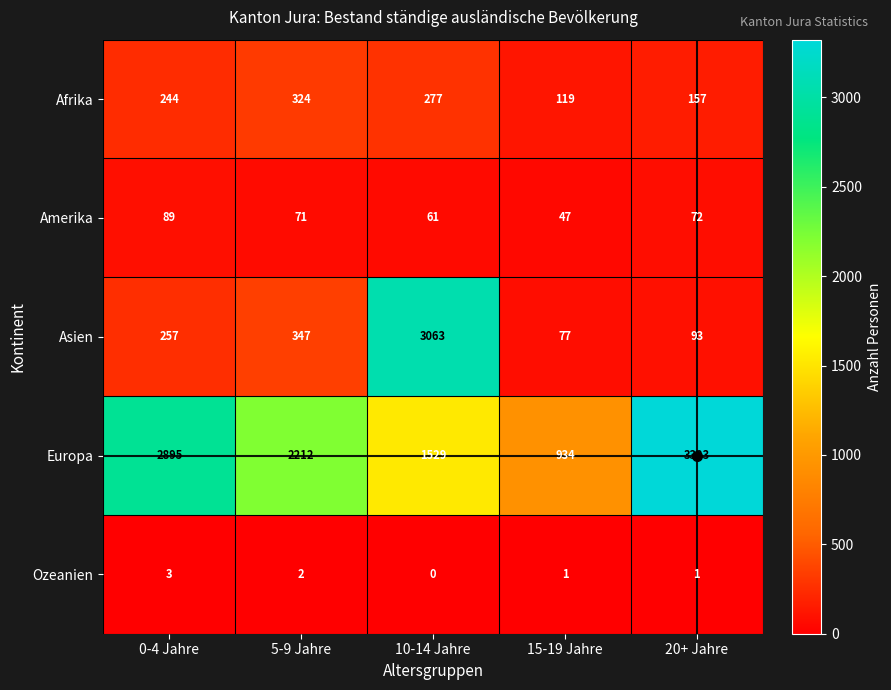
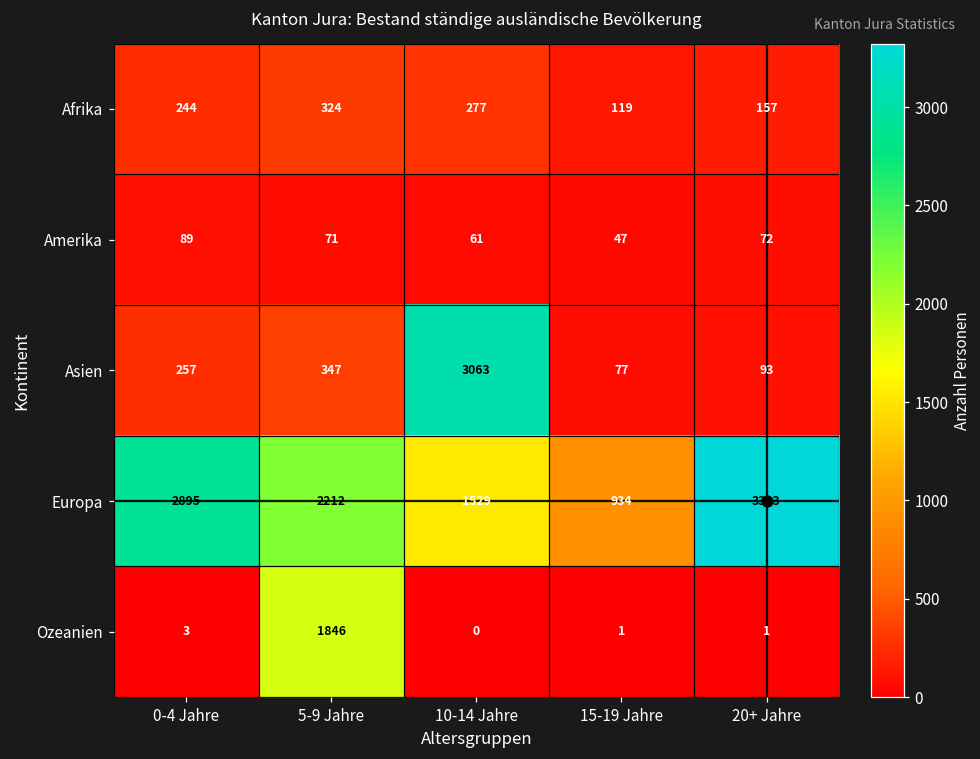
  {
    "Afrika": {
      "0-4 Jahre": 244,
      "5-9 Jahre": 324,
      "10-14 Jahre": 277,
      "15-19 Jahre": 119,
      "20+ Jahre": 157
    },
    "Amerika": {
      "0-4 Jahre": 89,
      "5-9 Jahre": 71,
      "10-14 Jahre": 61,
      "15-19 Jahre": 47,
      "20+ Jahre": 72
    },
    "Asien": {
      "0-4 Jahre": 257,
      "5-9 Jahre": 347,
      "10-14 Jahre": 3063,
      "15-19 Jahre": 77,
      "20+ Jahre": 93
    },
    "Europa": {
      "0-4 Jahre": 2895,
      "5-9 Jahre": 2212,
      "10-14 Jahre": 1529,
      "15-19 Jahre": 934
    },
    "Ozeanien": {
      "0-4 Jahre": 3,
-     "5-9 Jahre": 2,
+     "5-9 Jahre": 1846,
      "10-14 Jahre": 0,
      "15-19 Jahre": 1,
      "20+ Jahre": 1
    }
  }
